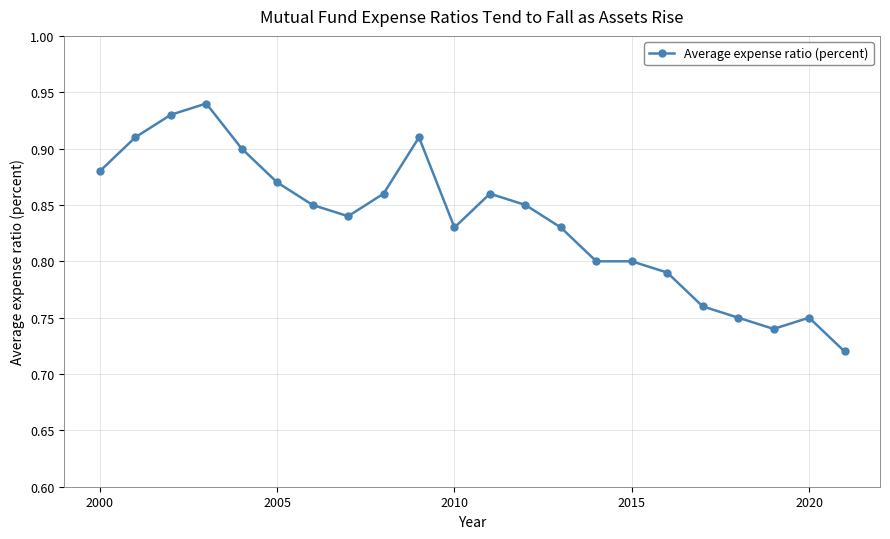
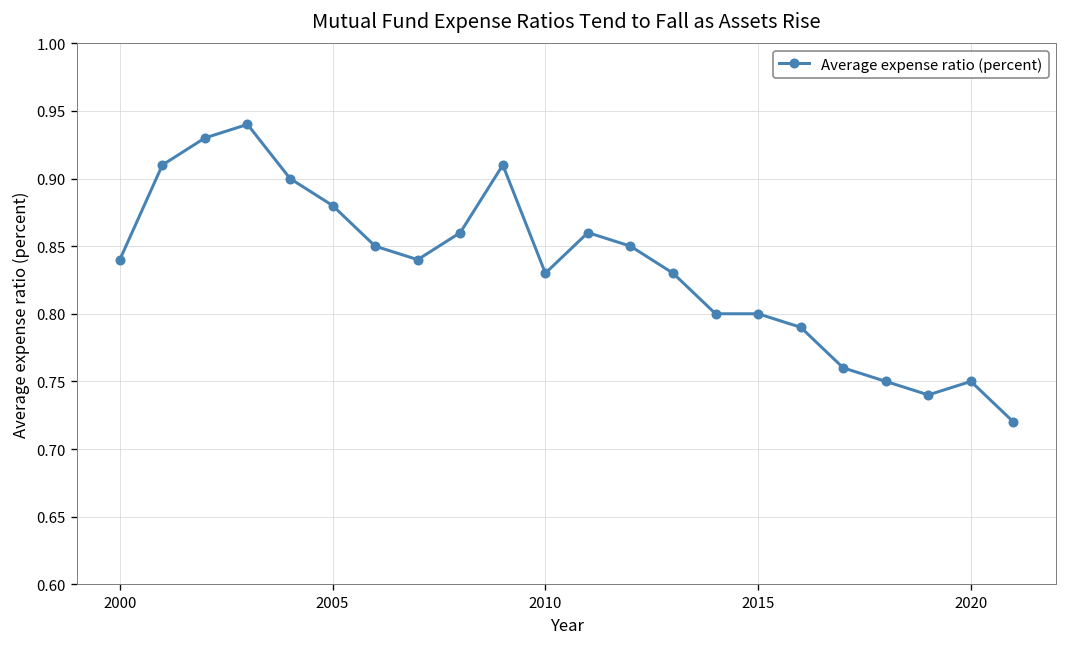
  {
-   "2000": 0.88,
-   "2005": 0.87,
+   "2000": 0.84,
+   "2005": 0.88,
    "2010": 0.83,
    "2015": 0.80,
    "2020": 0.75
  }
